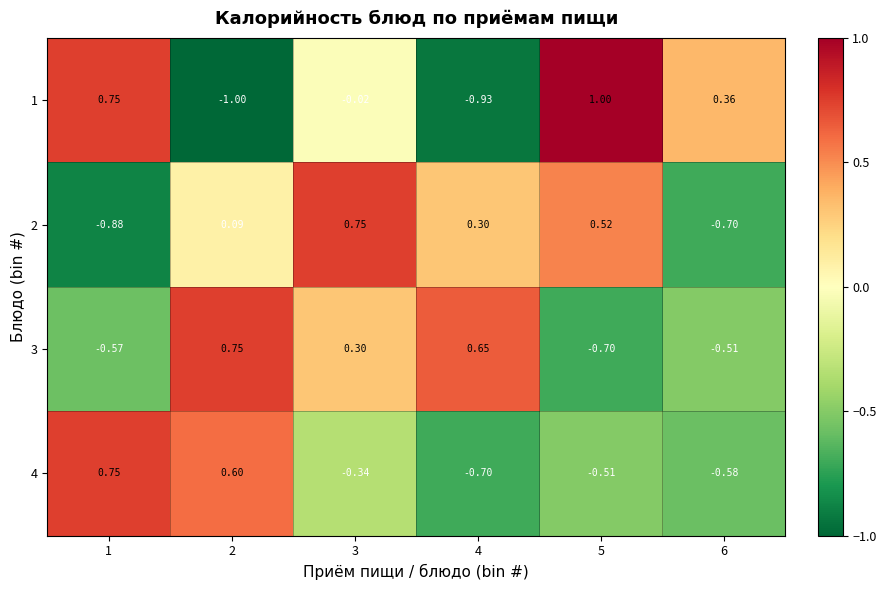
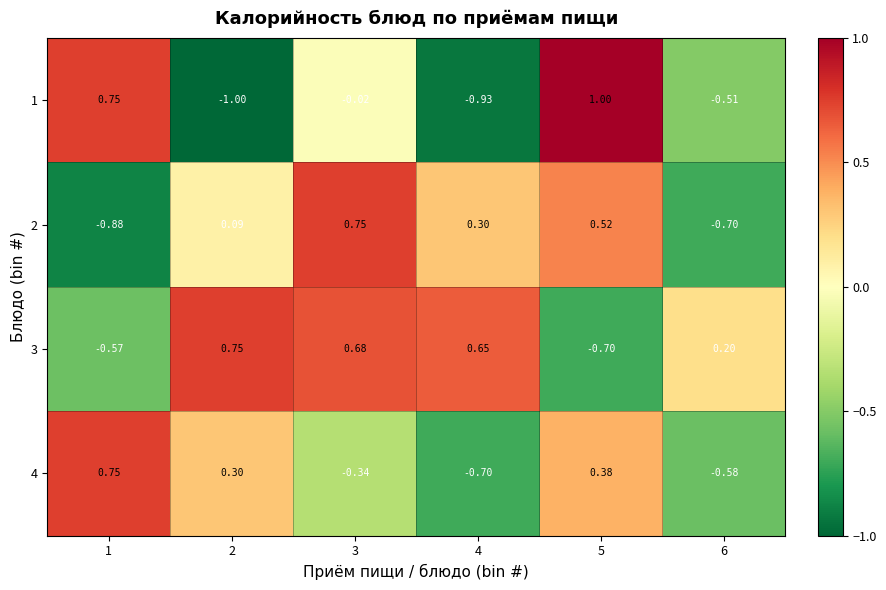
  {
    "1": {
      "1": 0.75,
      "2": -1.00,
      "3": -0.02,
      "4": -0.93,
      "5": 1.00,
-     "6": 0.36
+     "6": -0.51
    },
    "2": {
      "1": -0.88,
      "2": 0.09,
      "3": 0.75,
      "4": 0.30,
      "5": 0.52,
      "6": -0.70
    },
    "3": {
      "1": -0.57,
      "2": 0.75,
-     "3": 0.30,
+     "3": 0.68,
      "4": 0.65,
      "5": -0.70,
-     "6": -0.51
+     "6": 0.20
    },
    "4": {
      "1": 0.75,
-     "2": 0.60,
+     "2": 0.30,
      "3": -0.34,
      "4": -0.70,
-     "5": -0.51,
+     "5": 0.38,
      "6": -0.58
    }
  }
